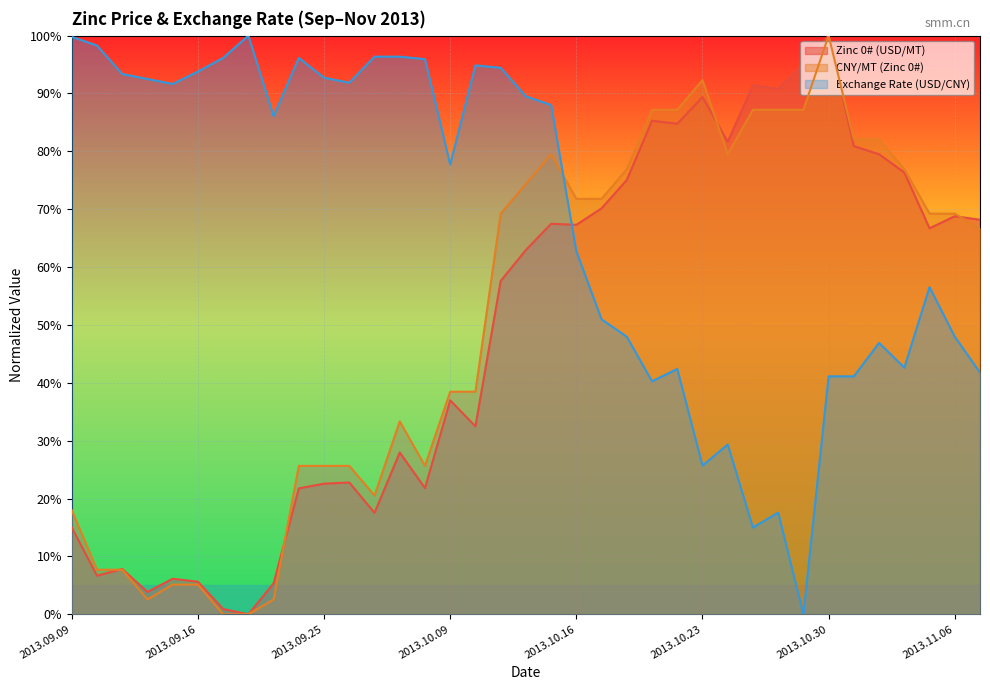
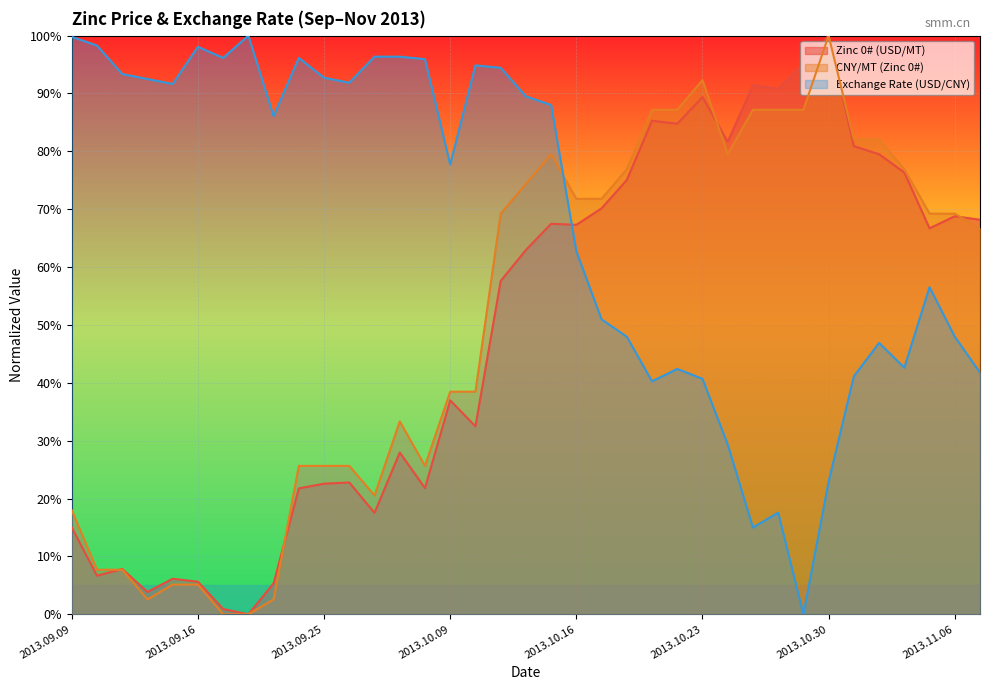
  {
    "Exchange Rate (USD/CNY)": {
      "2013.09.09": "100%",
-     "2013.09.16": "94%",
+     "2013.09.16": "98%",
      "2013.09.25": "93%",
      "2013.10.09": "78%",
      "2013.10.16": "63%",
-     "2013.10.23": "26%",
-     "2013.10.30": "41%",
+     "2013.10.23": "41%",
+     "2013.10.30": "23%",
      "2013.11.06": "48%"
    }
  }
